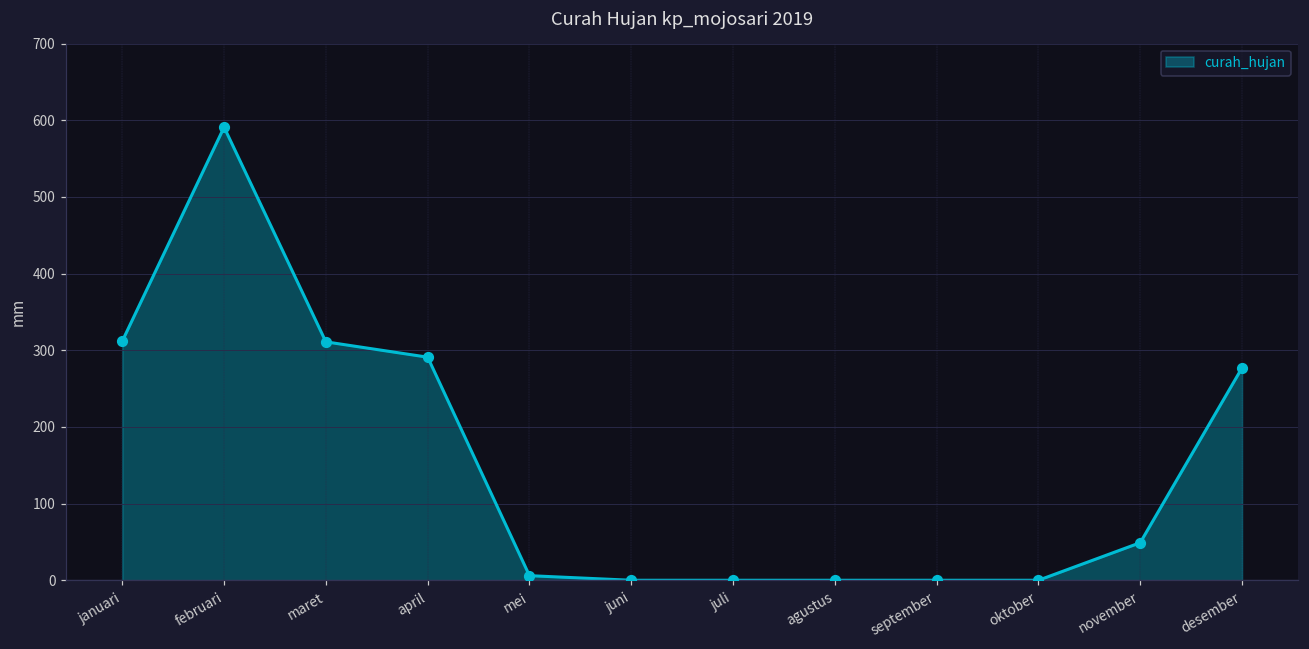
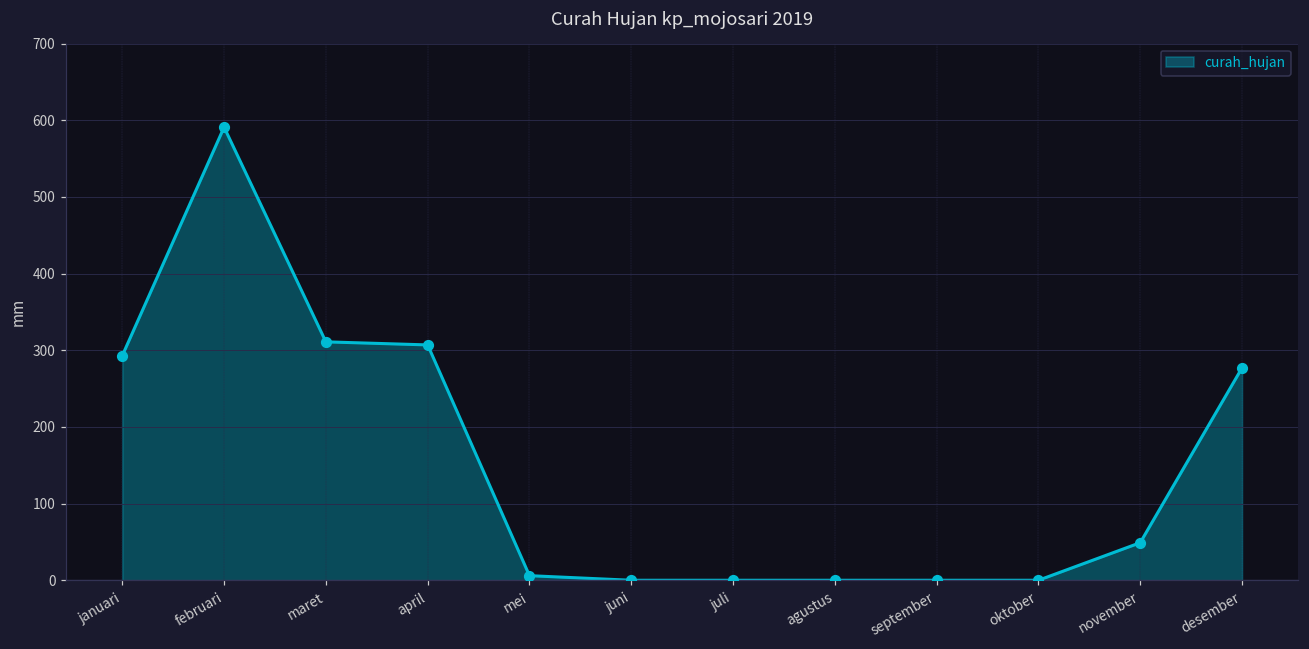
  {
-   "januari": 310,
+   "januari": 290,
    "februari": 590,
    "maret": 310,
-   "april": 290,
+   "april": 310,
    "mei": 10,
    "juni": 0,
    "juli": 0,
    "agustus": 0,
    "september": 0,
    "oktober": 0,
    "november": 50,
    "desember": 280
  }
